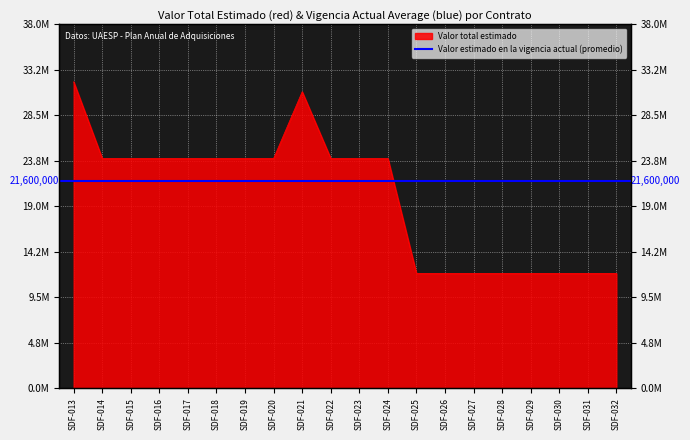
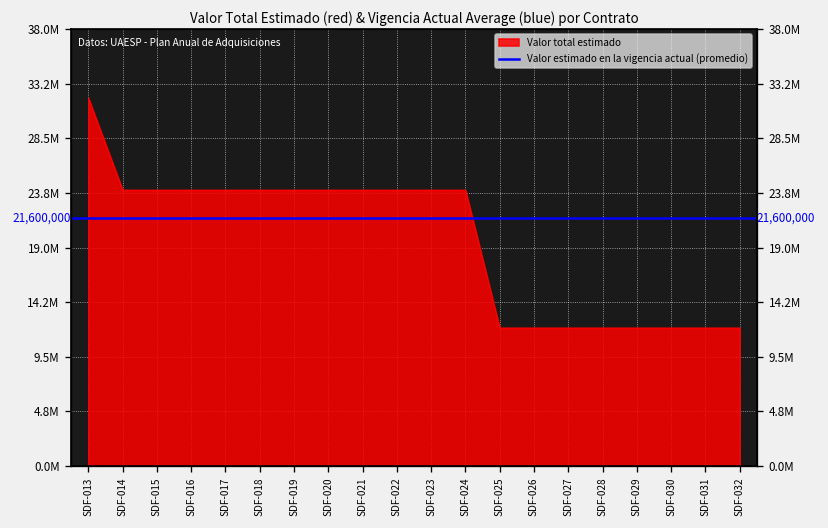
  {
    "SDF-013": 32000000,
    "SDF-014": 24000000,
    "SDF-015": 24000000,
    "SDF-016": 24000000,
    "SDF-017": 24000000,
    "SDF-018": 24000000,
    "SDF-019": 24000000,
    "SDF-020": 24000000,
-   "SDF-021": 31000000,
+   "SDF-021": 24000000,
    "SDF-022": 24000000,
    "SDF-023": 24000000,
    "SDF-024": 24000000,
    "SDF-025": 12000000,
    "SDF-026": 12000000,
    "SDF-027": 12000000,
    "SDF-028": 12000000,
    "SDF-029": 12000000,
    "SDF-030": 12000000,
    "SDF-031": 12000000,
    "SDF-032": 12000000
  }
